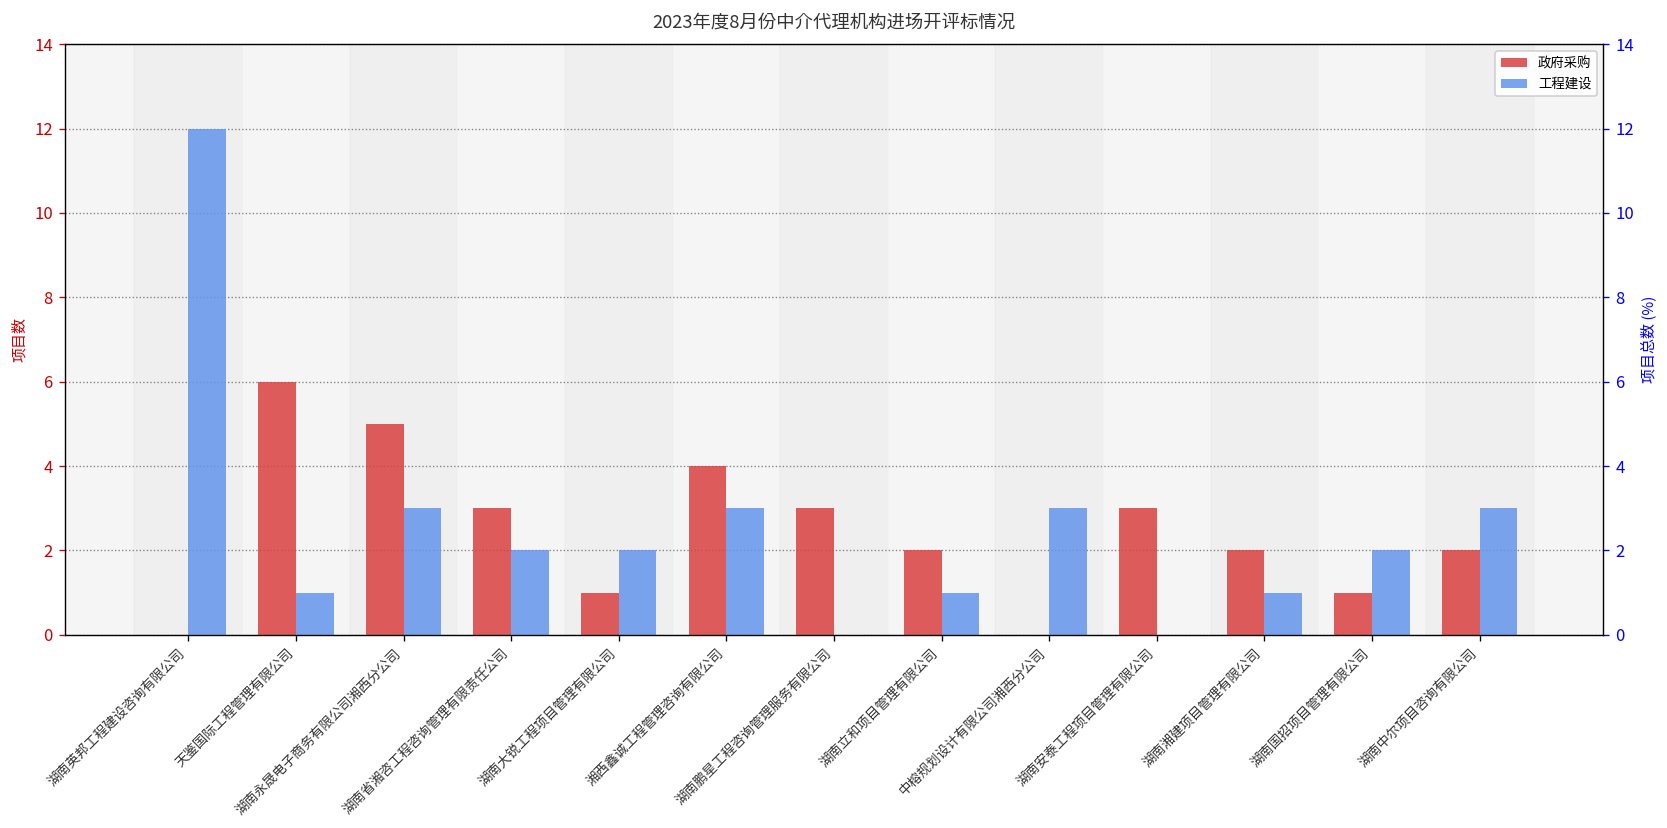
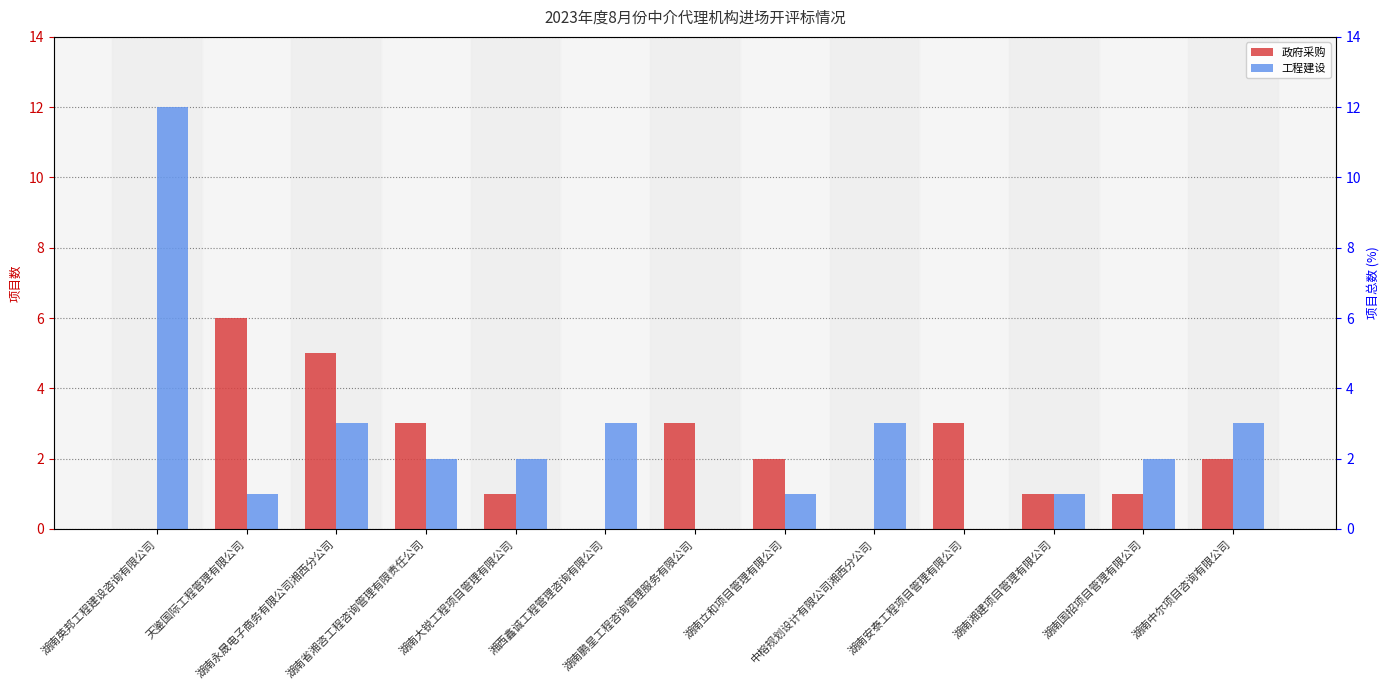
  {
    "政府采购": {
      "湖南英邦工程建设咨询有限公司": 0,
      "天鉴国际工程管理有限公司": 6,
      "湖南永晟电子商务有限公司湘西分公司": 5,
      "湖南省湘咨工程咨询管理有限责任公司": 3,
      "湖南大锐工程项目管理有限公司": 1,
-     "湘西鑫诚工程管理咨询有限公司": 4,
+     "湘西鑫诚工程管理咨询有限公司": 0,
      "湖南鹏星工程咨询管理服务有限公司": 3,
      "湖南立和项目管理有限公司": 2,
      "中榕规划设计有限公司湘西分公司": 0,
      "湖南安泰工程项目管理有限公司": 3,
-     "湖南湘建项目管理有限公司": 2,
+     "湖南湘建项目管理有限公司": 1,
      "湖南国招项目管理有限公司": 1,
      "湖南中尔项目咨询有限公司": 2
    },
    "工程建设": {
      "湖南英邦工程建设咨询有限公司": 12,
      "天鉴国际工程管理有限公司": 1,
      "湖南永晟电子商务有限公司湘西分公司": 3,
      "湖南省湘咨工程咨询管理有限责任公司": 2,
      "湖南大锐工程项目管理有限公司": 2,
      "湘西鑫诚工程管理咨询有限公司": 3,
      "湖南鹏星工程咨询管理服务有限公司": 0,
      "湖南立和项目管理有限公司": 1,
      "中榕规划设计有限公司湘西分公司": 3,
      "湖南安泰工程项目管理有限公司": 0,
      "湖南湘建项目管理有限公司": 1,
      "湖南国招项目管理有限公司": 2,
      "湖南中尔项目咨询有限公司": 3
    }
  }
